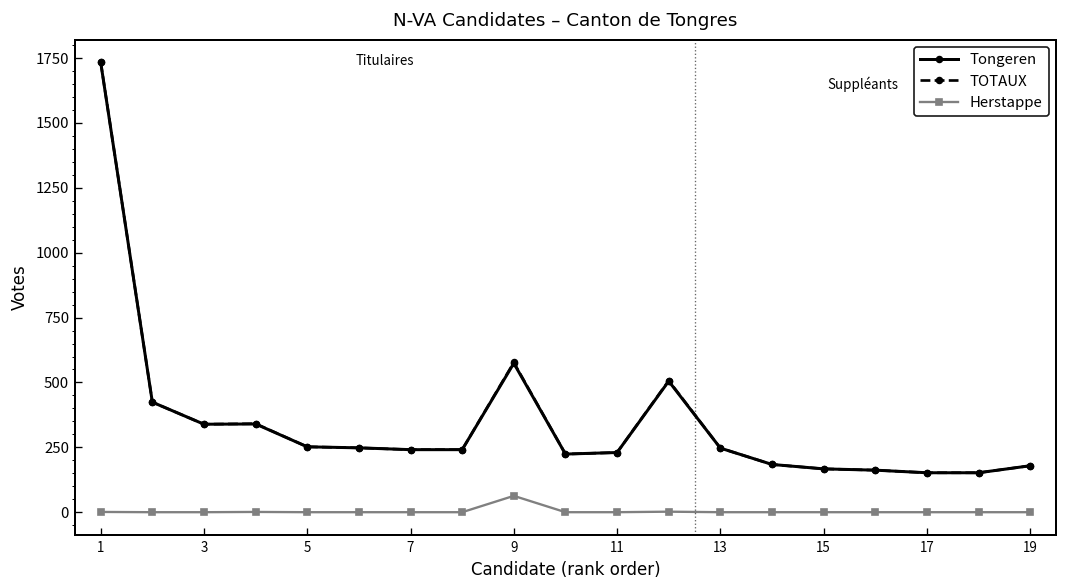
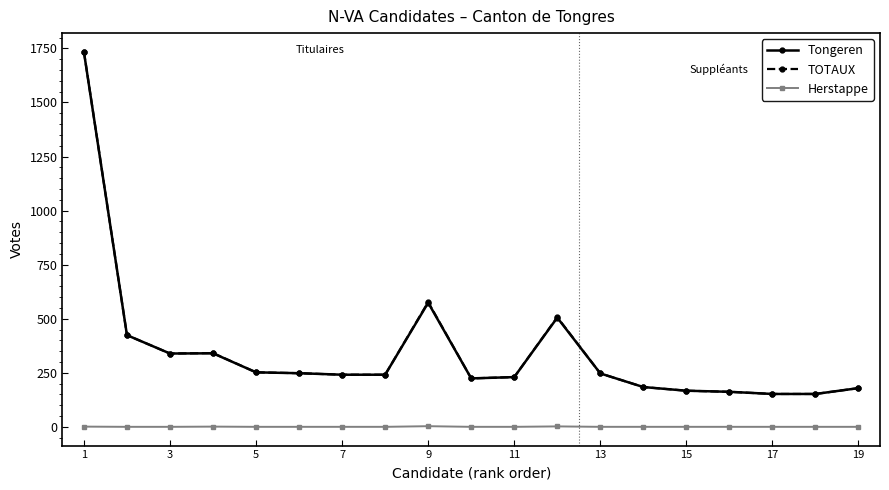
  {
    "Herstappe": {
      "1": 0,
      "3": 0,
      "5": 0,
      "7": 0,
-     "9": 60,
+     "9": 0,
      "11": 0,
      "13": 0,
      "15": 0,
      "17": 0,
      "19": 0
    }
  }
